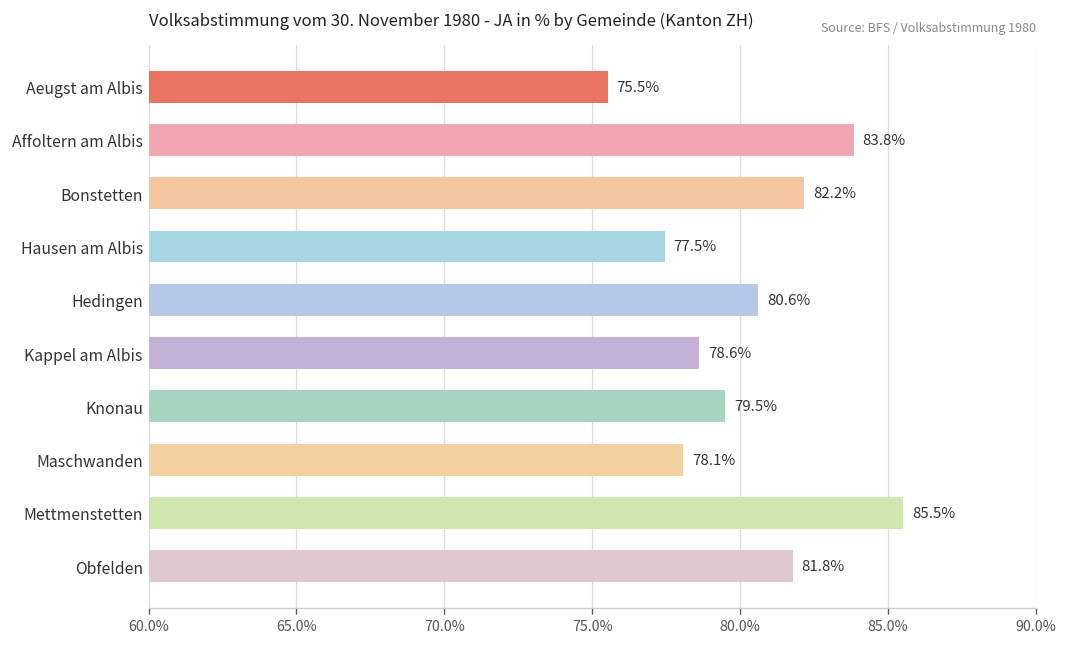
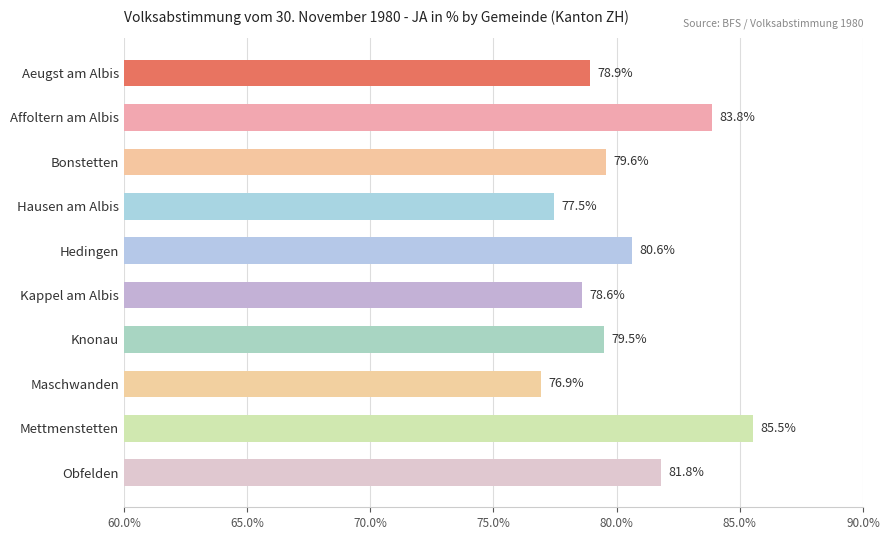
  {
-   "Aeugst am Albis": "75.5%",
+   "Aeugst am Albis": "78.9%",
    "Affoltern am Albis": "83.8%",
-   "Bonstetten": "82.2%",
+   "Bonstetten": "79.6%",
    "Hausen am Albis": "77.5%",
    "Hedingen": "80.6%",
    "Kappel am Albis": "78.6%",
    "Knonau": "79.5%",
-   "Maschwanden": "78.1%",
+   "Maschwanden": "76.9%",
    "Mettmenstetten": "85.5%",
    "Obfelden": "81.8%"
  }
